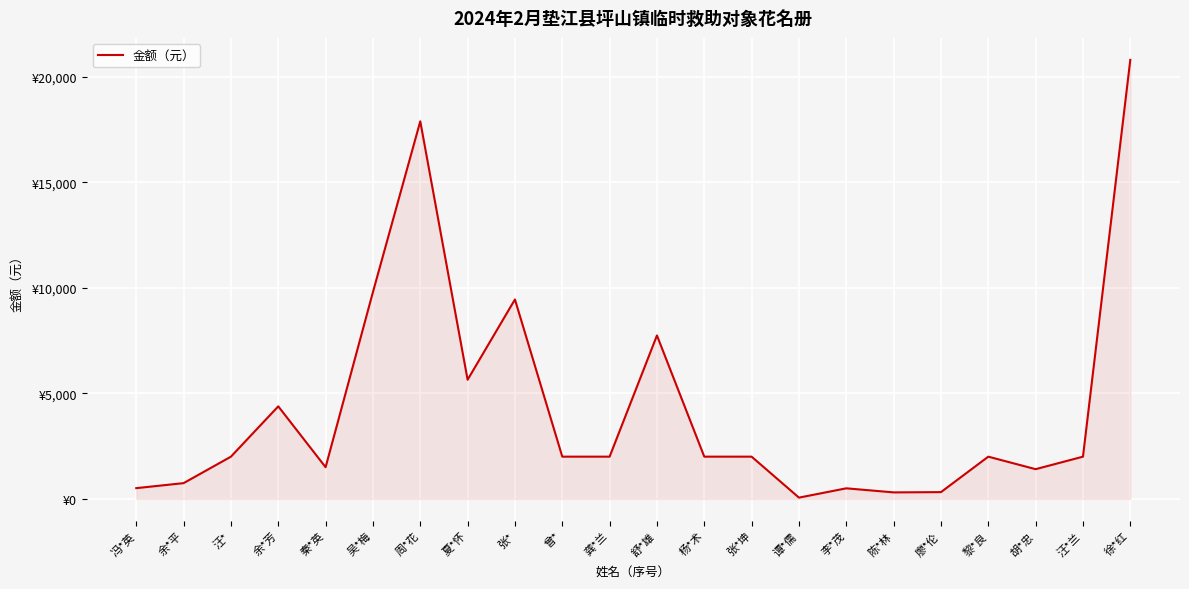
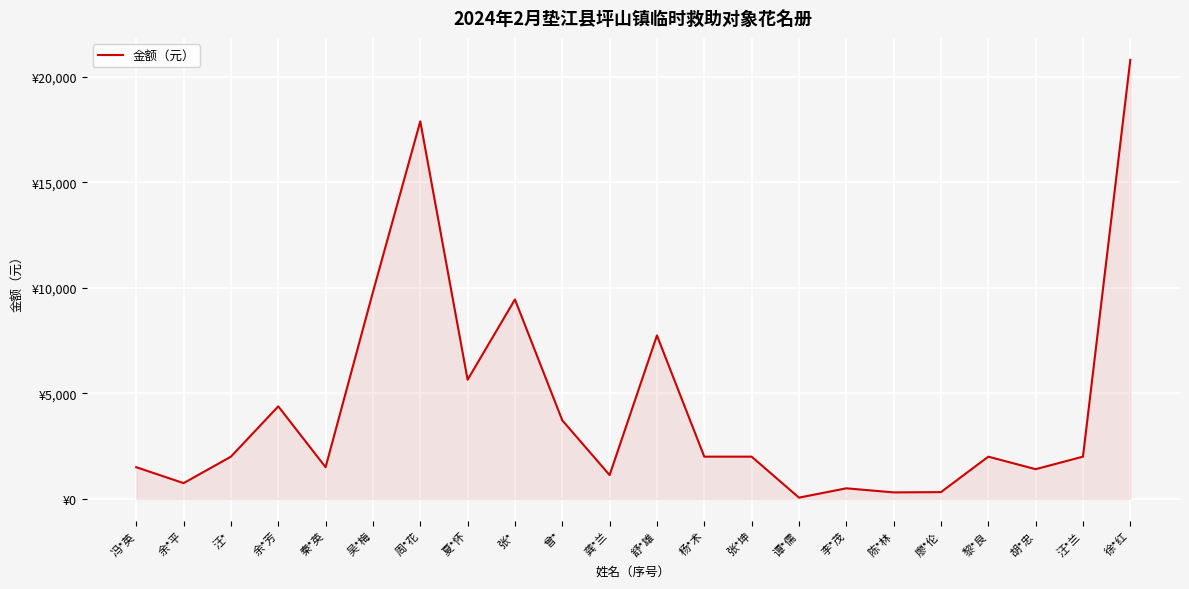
  {
-   "冯*英": "¥500",
+   "冯*英": "¥1,500",
    "余*平": "¥700",
    "汪*": "¥2,000",
    "余*芳": "¥4,400",
    "秦*英": "¥1,500",
    "吴*梅": "¥9,800",
    "周*花": "¥17,900",
    "夏*怀": "¥5,600",
    "张*": "¥9,400",
-   "曾*": "¥2,000",
-   "龚*兰": "¥2,000",
+   "曾*": "¥3,700",
+   "龚*兰": "¥1,100",
    "舒*雄": "¥7,700",
    "杨*术": "¥2,000",
    "张*坤": "¥2,000",
    "谭*儒": "¥100",
    "李*茂": "¥500",
    "陈*林": "¥300",
    "廖*伦": "¥300",
    "黎*良": "¥2,000",
    "胡*忠": "¥1,400",
    "汪*兰": "¥2,000",
    "徐*红": "¥20,800"
  }
